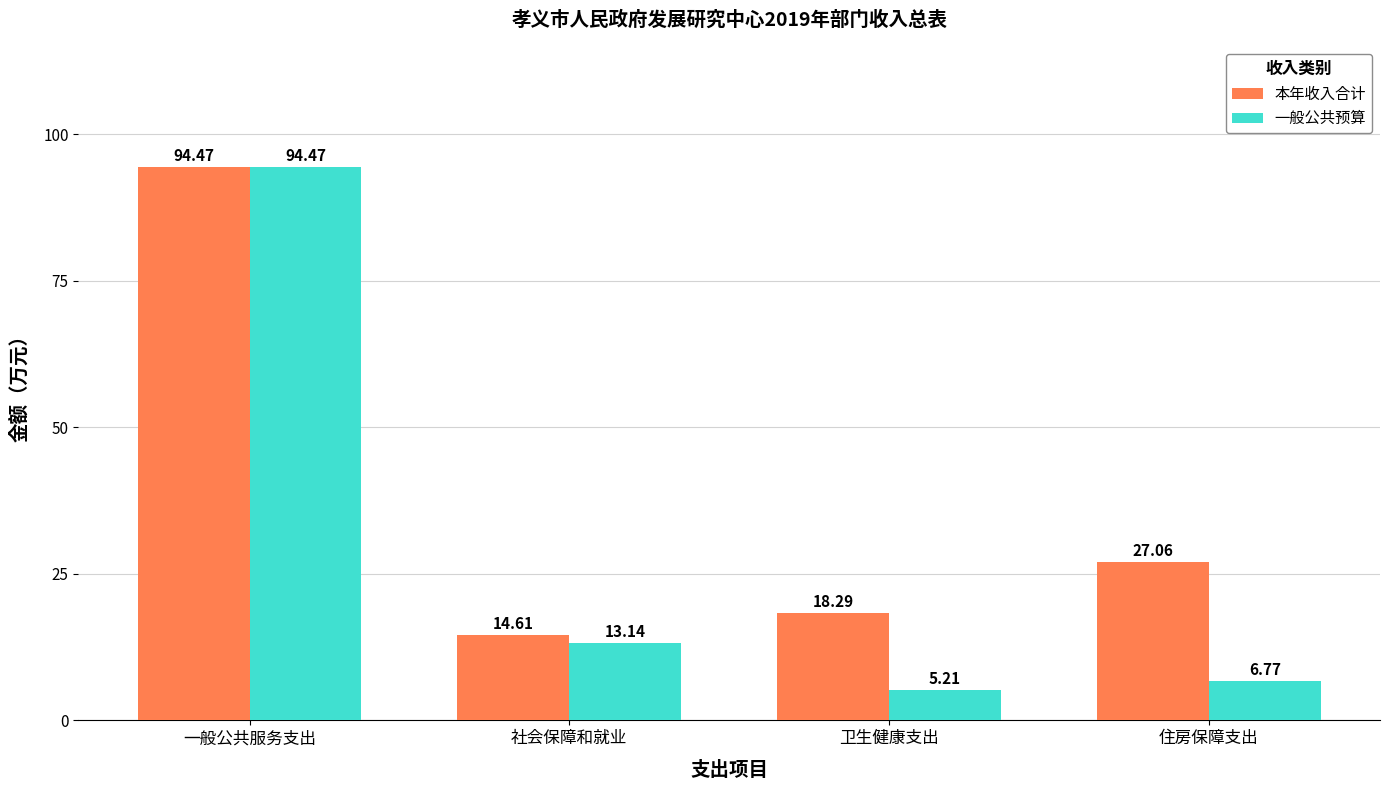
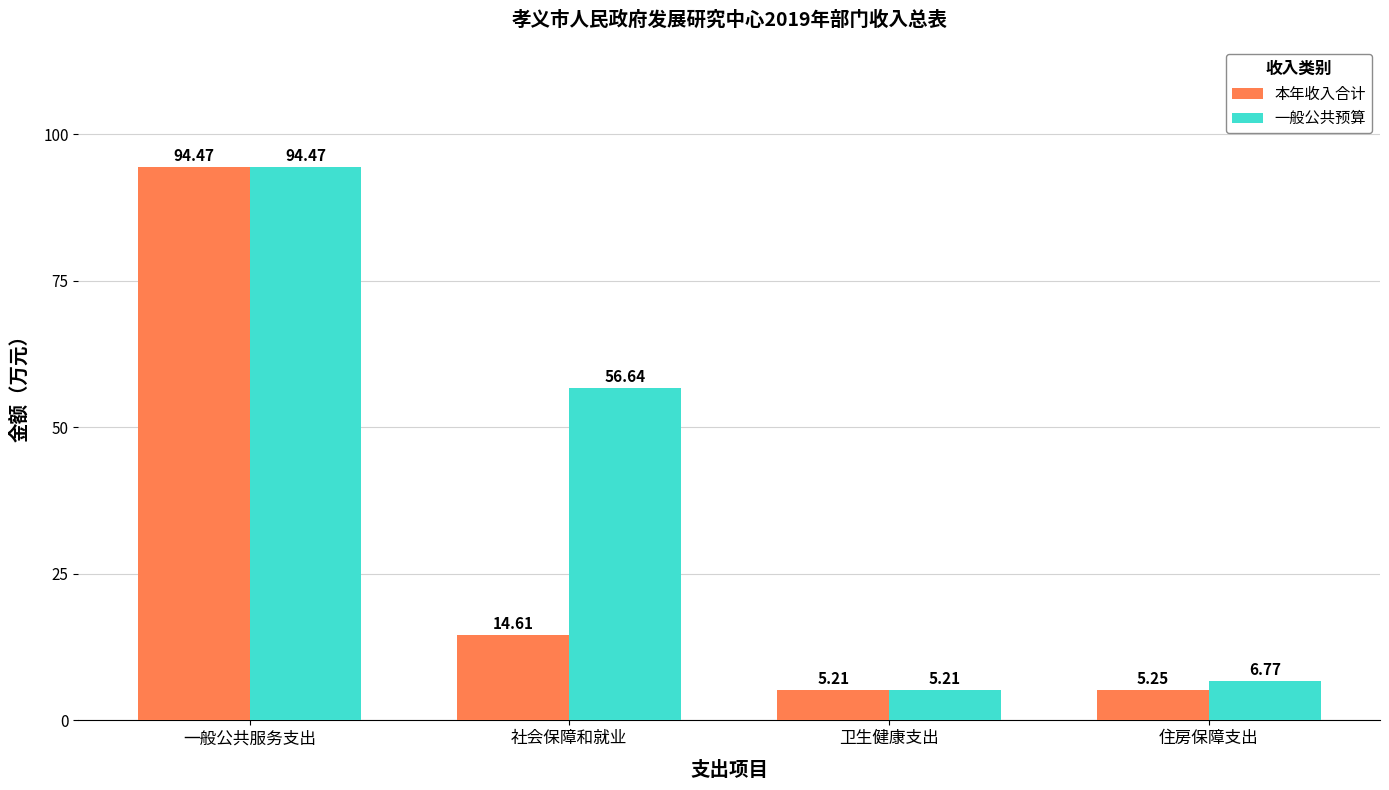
  {
    "本年收入合计": {
      "一般公共服务支出": 94.47,
      "社会保障和就业": 14.61,
-     "卫生健康支出": 18.29,
-     "住房保障支出": 27.06
+     "卫生健康支出": 5.21,
+     "住房保障支出": 5.25
    },
    "一般公共预算": {
      "一般公共服务支出": 94.47,
-     "社会保障和就业": 13.14,
+     "社会保障和就业": 56.64,
      "卫生健康支出": 5.21,
      "住房保障支出": 6.77
    }
  }
